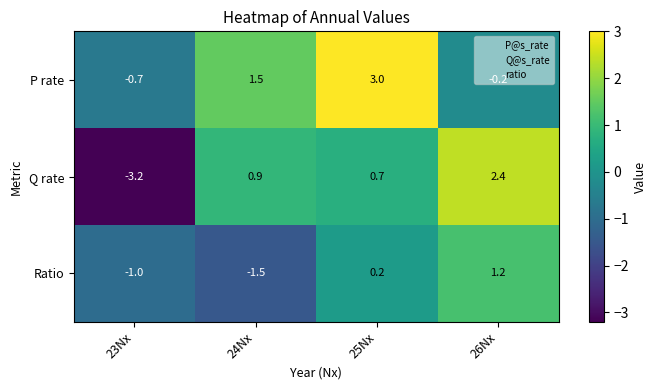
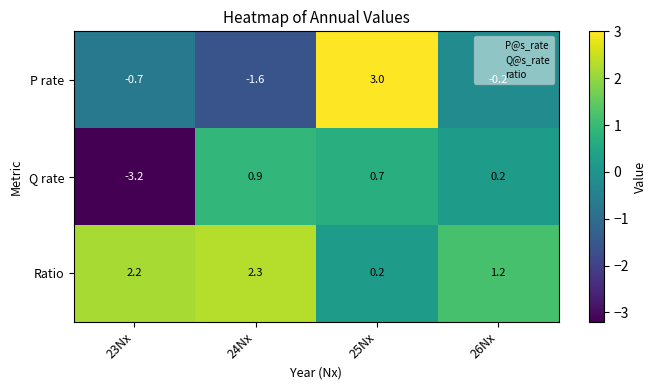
  {
    "P rate": {
      "23Nx": -0.7,
-     "24Nx": 1.5,
+     "24Nx": -1.6,
      "25Nx": 3.0
    },
    "Q rate": {
      "23Nx": -3.2,
      "24Nx": 0.9,
      "25Nx": 0.7,
-     "26Nx": 2.4
+     "26Nx": 0.2
    },
    "Ratio": {
-     "23Nx": -1.0,
-     "24Nx": -1.5,
+     "23Nx": 2.2,
+     "24Nx": 2.3,
      "25Nx": 0.2,
      "26Nx": 1.2
    }
  }
